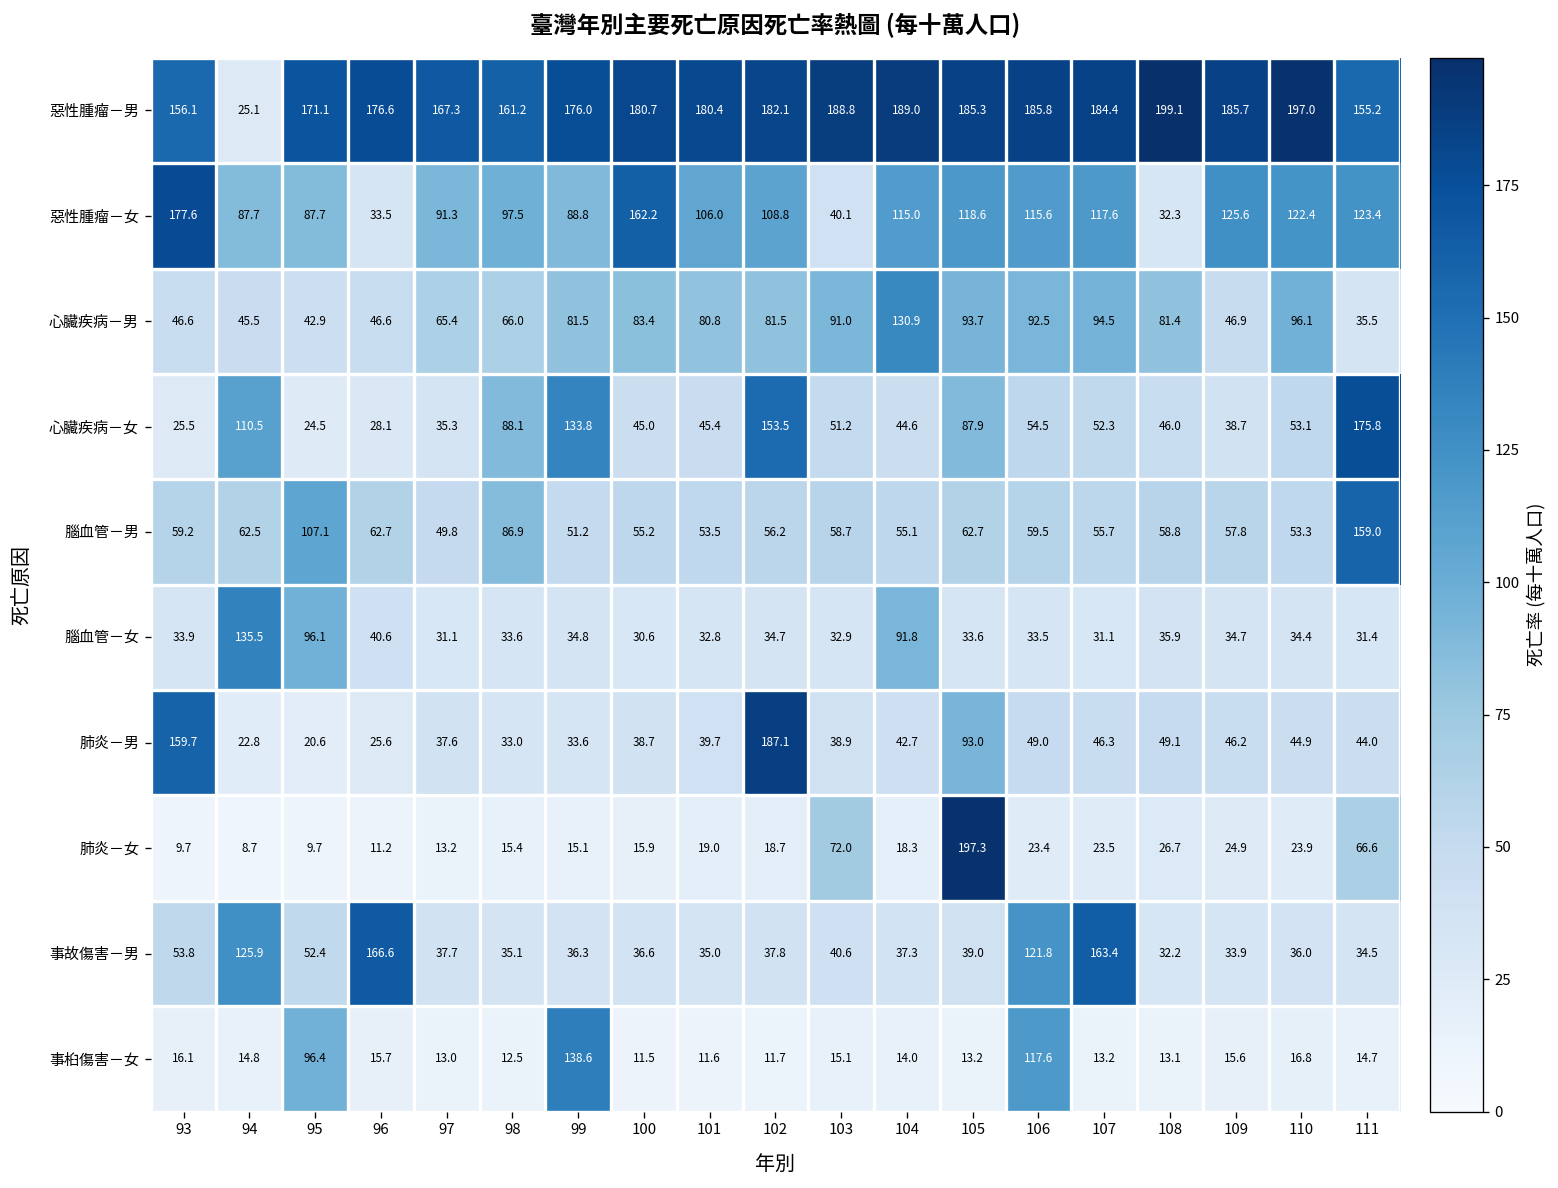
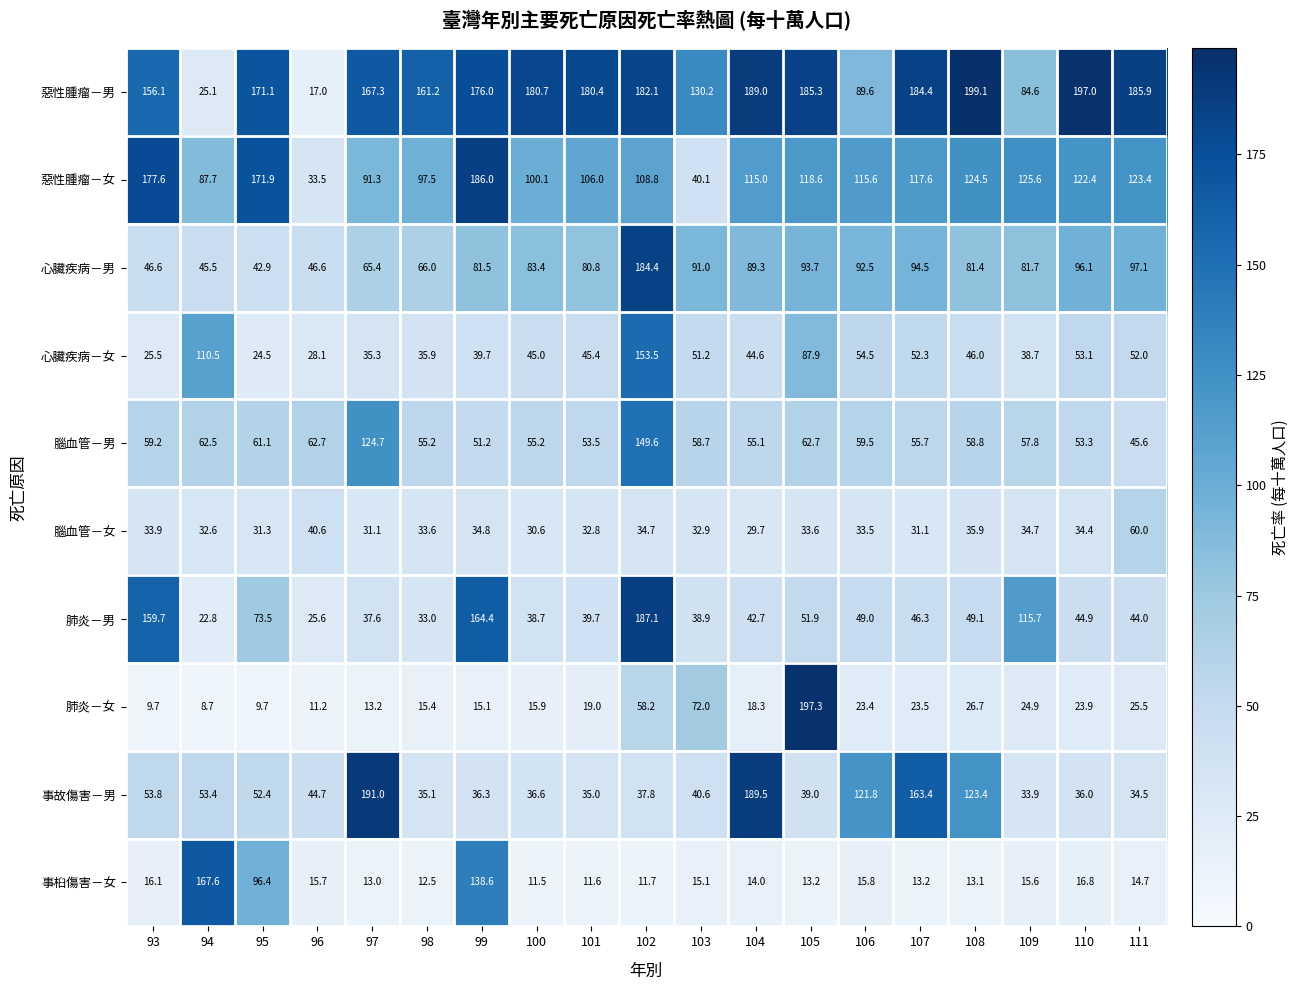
  {
    "惡性腫瘤－男": {
      "93": 156.1,
      "94": 25.1,
      "95": 171.1,
-     "96": 176.6,
+     "96": 17.0,
      "97": 167.3,
      "98": 161.2,
      "99": 176.0,
      "100": 180.7,
      "101": 180.4,
      "102": 182.1,
-     "103": 188.8,
+     "103": 130.2,
      "104": 189.0,
      "105": 185.3,
-     "106": 185.8,
+     "106": 89.6,
      "107": 184.4,
      "108": 199.1,
-     "109": 185.7,
+     "109": 84.6,
      "110": 197.0,
-     "111": 155.2
+     "111": 185.9
    },
    "惡性腫瘤－女": {
      "93": 177.6,
      "94": 87.7,
-     "95": 87.7,
+     "95": 171.9,
      "96": 33.5,
      "97": 91.3,
      "98": 97.5,
-     "99": 88.8,
-     "100": 162.2,
+     "99": 186.0,
+     "100": 100.1,
      "101": 106.0,
      "102": 108.8,
      "103": 40.1,
      "104": 115.0,
      "105": 118.6,
      "106": 115.6,
      "107": 117.6,
-     "108": 32.3,
+     "108": 124.5,
      "109": 125.6,
      "110": 122.4,
      "111": 123.4
    },
    "心臟疾病－男": {
      "93": 46.6,
      "94": 45.5,
      "95": 42.9,
      "96": 46.6,
      "97": 65.4,
      "98": 66.0,
      "99": 81.5,
      "100": 83.4,
      "101": 80.8,
-     "102": 81.5,
+     "102": 184.4,
      "103": 91.0,
-     "104": 130.9,
+     "104": 89.3,
      "105": 93.7,
      "106": 92.5,
      "107": 94.5,
      "108": 81.4,
-     "109": 46.9,
+     "109": 81.7,
      "110": 96.1,
-     "111": 35.5
+     "111": 97.1
    },
    "心臟疾病－女": {
      "93": 25.5,
      "94": 110.5,
      "95": 24.5,
      "96": 28.1,
      "97": 35.3,
-     "98": 88.1,
-     "99": 133.8,
+     "98": 35.9,
+     "99": 39.7,
      "100": 45.0,
      "101": 45.4,
      "102": 153.5,
      "103": 51.2,
      "104": 44.6,
      "105": 87.9,
      "106": 54.5,
      "107": 52.3,
      "108": 46.0,
      "109": 38.7,
      "110": 53.1,
-     "111": 175.8
+     "111": 52.0
    },
    "腦血管－男": {
      "93": 59.2,
      "94": 62.5,
-     "95": 107.1,
+     "95": 61.1,
      "96": 62.7,
-     "97": 49.8,
-     "98": 86.9,
+     "97": 124.7,
+     "98": 55.2,
      "99": 51.2,
      "100": 55.2,
      "101": 53.5,
-     "102": 56.2,
+     "102": 149.6,
      "103": 58.7,
      "104": 55.1,
      "105": 62.7,
      "106": 59.5,
      "107": 55.7,
      "108": 58.8,
      "109": 57.8,
      "110": 53.3,
-     "111": 159.0
+     "111": 45.6
    },
    "腦血管－女": {
      "93": 33.9,
-     "94": 135.5,
-     "95": 96.1,
+     "94": 32.6,
+     "95": 31.3,
      "96": 40.6,
      "97": 31.1,
      "98": 33.6,
      "99": 34.8,
      "100": 30.6,
      "101": 32.8,
      "102": 34.7,
      "103": 32.9,
-     "104": 91.8,
+     "104": 29.7,
      "105": 33.6,
      "106": 33.5,
      "107": 31.1,
      "108": 35.9,
      "109": 34.7,
      "110": 34.4,
-     "111": 31.4
+     "111": 60.0
    },
    "肺炎－男": {
      "93": 159.7,
      "94": 22.8,
-     "95": 20.6,
+     "95": 73.5,
      "96": 25.6,
      "97": 37.6,
      "98": 33.0,
-     "99": 33.6,
+     "99": 164.4,
      "100": 38.7,
      "101": 39.7,
      "102": 187.1,
      "103": 38.9,
      "104": 42.7,
-     "105": 93.0,
+     "105": 51.9,
      "106": 49.0,
      "107": 46.3,
      "108": 49.1,
-     "109": 46.2,
+     "109": 115.7,
      "110": 44.9,
      "111": 44.0
    },
    "肺炎－女": {
      "93": 9.7,
      "94": 8.7,
      "95": 9.7,
      "96": 11.2,
      "97": 13.2,
      "98": 15.4,
      "99": 15.1,
      "100": 15.9,
      "101": 19.0,
-     "102": 18.7,
+     "102": 58.2,
      "103": 72.0,
      "104": 18.3,
      "105": 197.3,
      "106": 23.4,
      "107": 23.5,
      "108": 26.7,
      "109": 24.9,
      "110": 23.9,
-     "111": 66.6
+     "111": 25.5
    },
    "事故傷害－男": {
      "93": 53.8,
-     "94": 125.9,
+     "94": 53.4,
      "95": 52.4,
-     "96": 166.6,
-     "97": 37.7,
+     "96": 44.7,
+     "97": 191.0,
      "98": 35.1,
      "99": 36.3,
      "100": 36.6,
      "101": 35.0,
      "102": 37.8,
      "103": 40.6,
-     "104": 37.3,
+     "104": 189.5,
      "105": 39.0,
      "106": 121.8,
      "107": 163.4,
-     "108": 32.2,
+     "108": 123.4,
      "109": 33.9,
      "110": 36.0,
      "111": 34.5
    },
    "事桕傷害－女": {
      "93": 16.1,
-     "94": 14.8,
+     "94": 167.6,
      "95": 96.4,
      "96": 15.7,
      "97": 13.0,
      "98": 12.5,
      "99": 138.6,
      "100": 11.5,
      "101": 11.6,
      "102": 11.7,
      "103": 15.1,
      "104": 14.0,
      "105": 13.2,
-     "106": 117.6,
+     "106": 15.8,
      "107": 13.2,
      "108": 13.1,
      "109": 15.6,
      "110": 16.8,
      "111": 14.7
    }
  }
